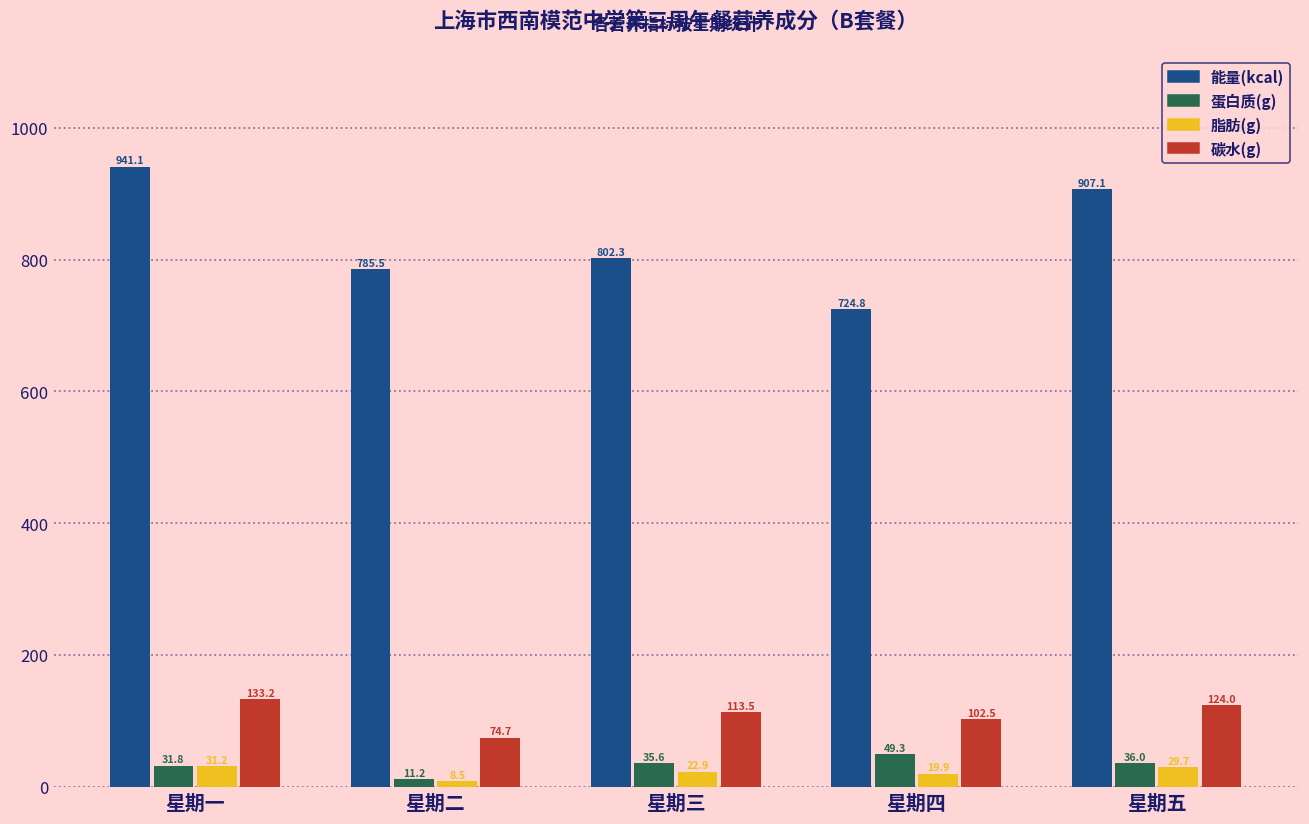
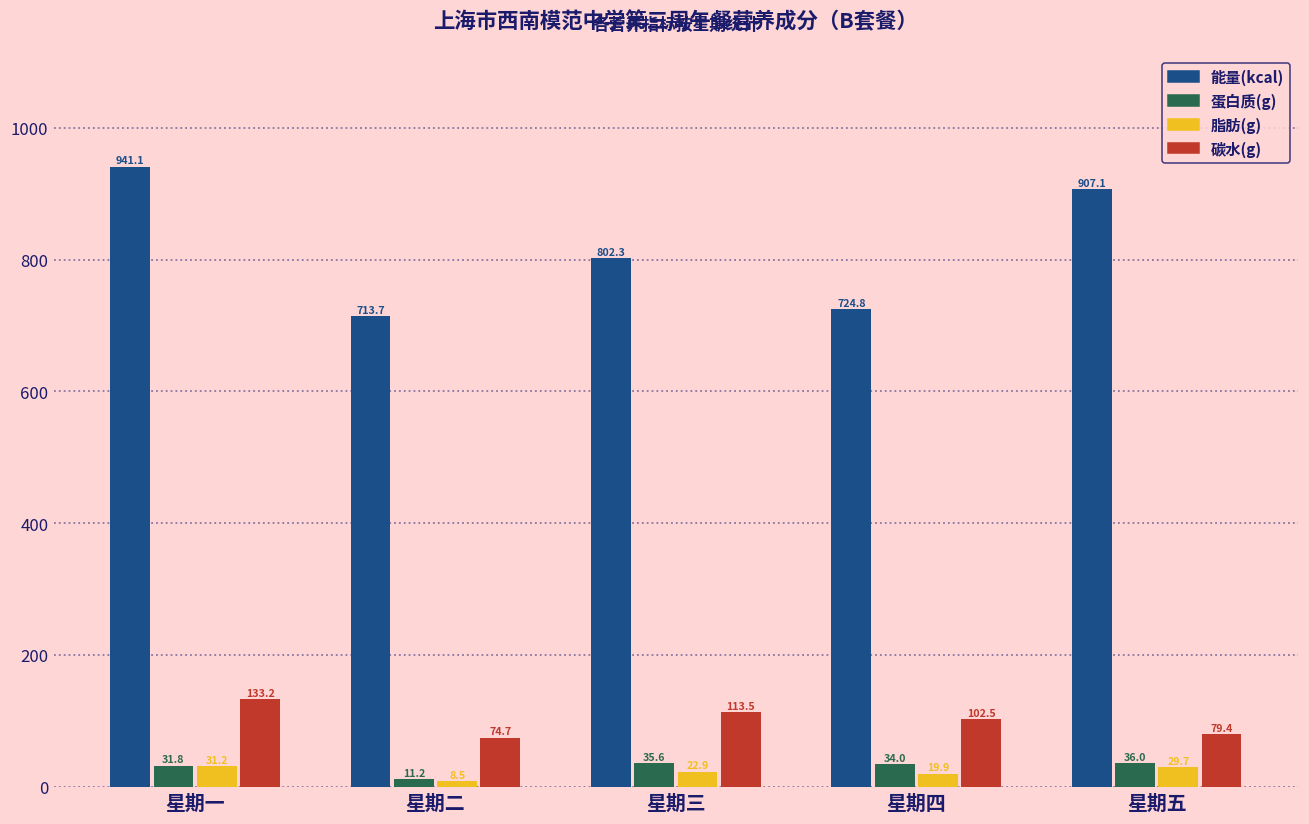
  {
    "能量(kcal)": {
      "星期一": 941.1,
-     "星期二": 785.5,
+     "星期二": 713.7,
      "星期三": 802.3,
      "星期四": 724.8,
      "星期五": 907.1
    },
    "蛋白质(g)": {
      "星期一": 31.8,
      "星期二": 11.2,
      "星期三": 35.6,
-     "星期四": 49.3,
+     "星期四": 34.0,
      "星期五": 36.0
    },
    "脂肪(g)": {
      "星期一": 31.2,
      "星期二": 8.5,
      "星期三": 22.9,
      "星期四": 19.9,
      "星期五": 29.7
    },
    "碳水(g)": {
      "星期一": 133.2,
      "星期二": 74.7,
      "星期三": 113.5,
      "星期四": 102.5,
-     "星期五": 124.0
+     "星期五": 79.4
    }
  }
